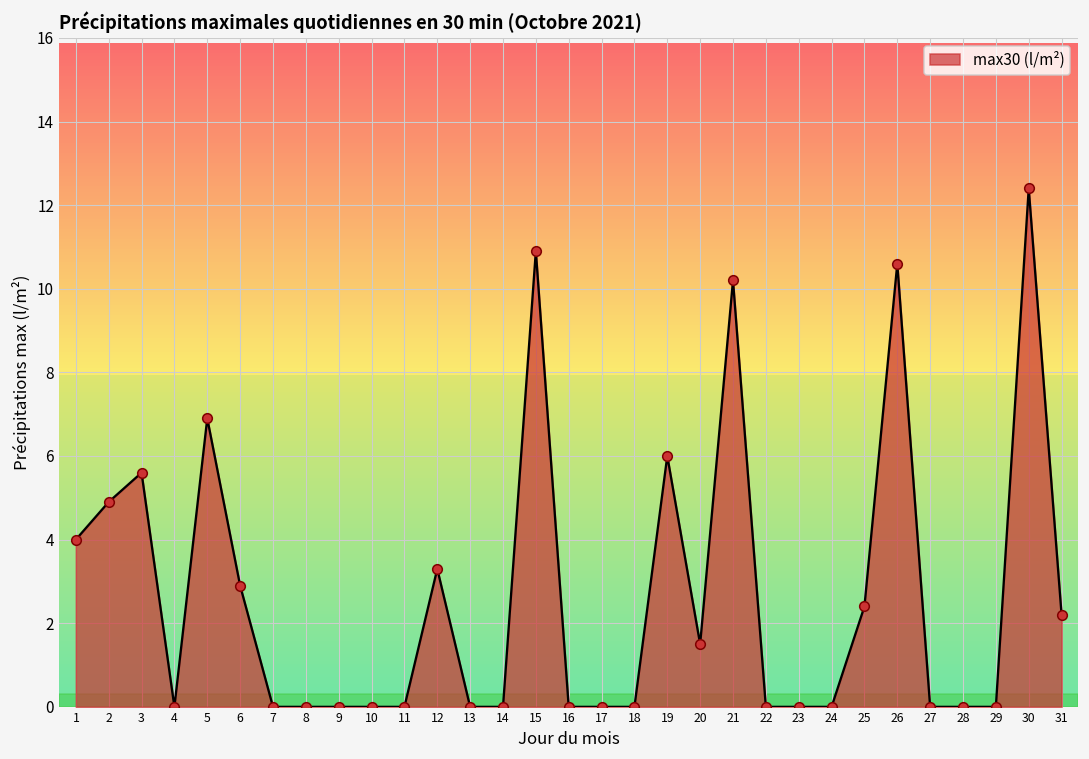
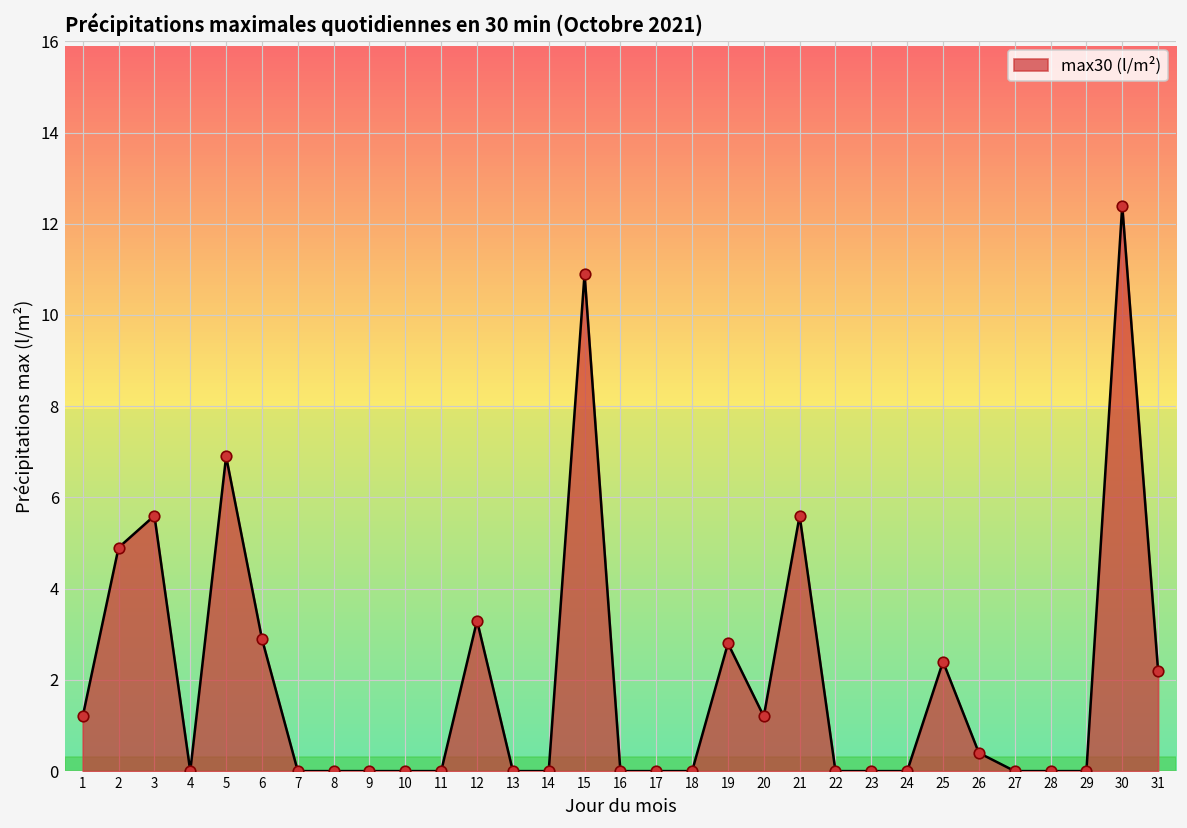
  {
-   "1": 4.0,
+   "1": 1.2,
    "2": 4.9,
    "3": 5.6,
    "5": 6.9,
    "6": 2.9,
    "12": 3.3,
    "15": 10.9,
-   "19": 6.0,
-   "20": 1.5,
-   "21": 10.2,
+   "19": 2.8,
+   "20": 1.2,
+   "21": 5.6,
    "25": 2.4,
-   "26": 10.6,
+   "26": 0.4,
    "30": 12.4,
    "31": 2.2
  }
